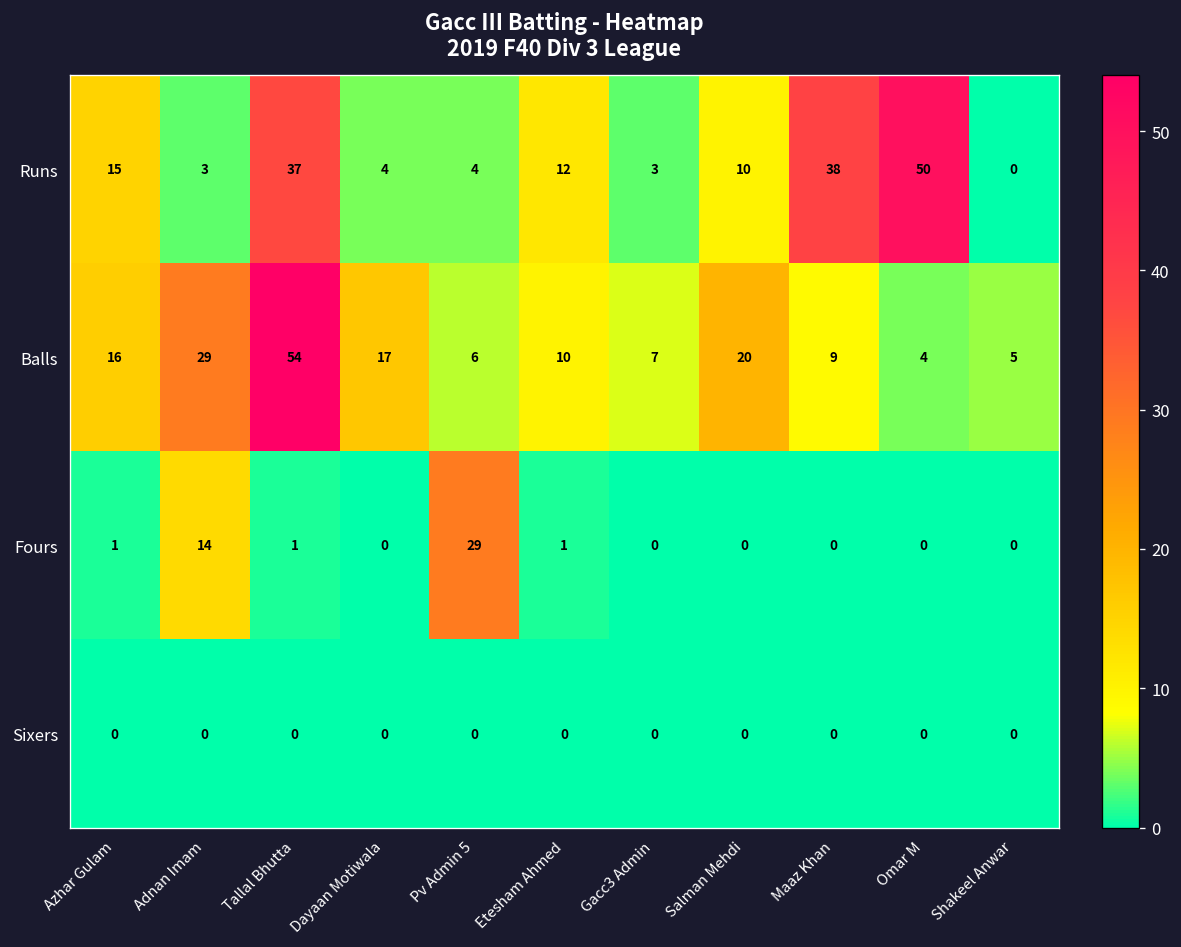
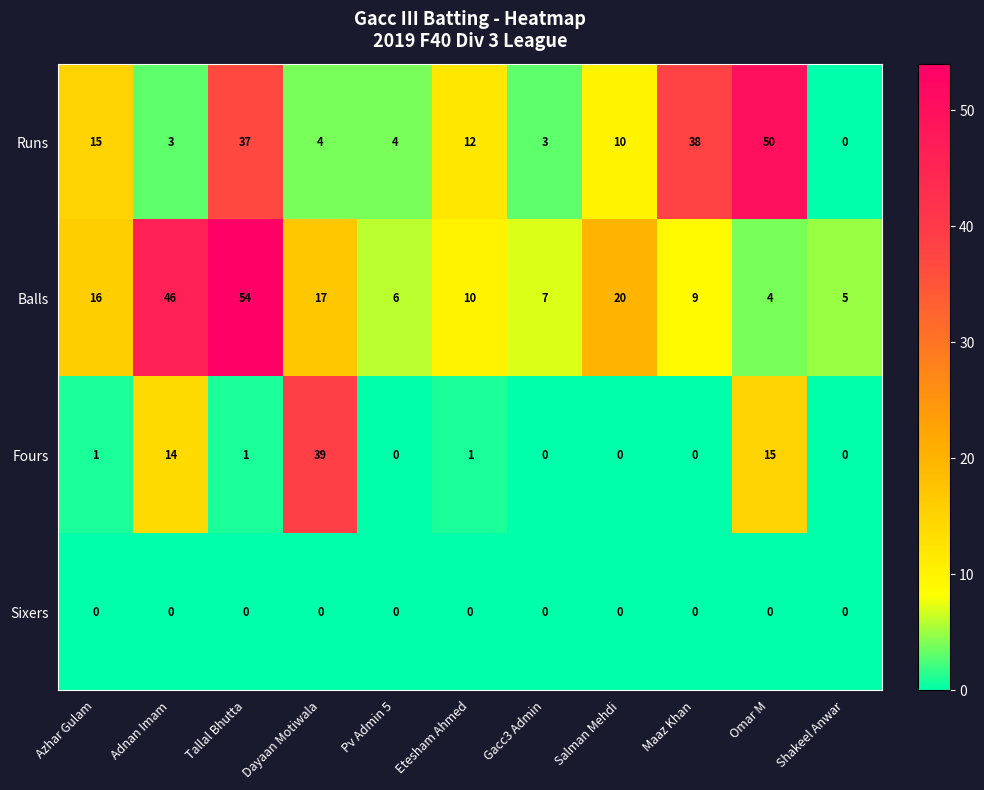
  {
    "Runs": {
      "Azhar Gulam": 15,
      "Adnan Imam": 3,
      "Tallal Bhutta": 37,
      "Dayaan Motiwala": 4,
      "Pv Admin 5": 4,
      "Etesham Ahmed": 12,
      "Gacc3 Admin": 3,
      "Salman Mehdi": 10,
      "Maaz Khan": 38,
      "Omar M": 50,
      "Shakeel Anwar": 0
    },
    "Balls": {
      "Azhar Gulam": 16,
-     "Adnan Imam": 29,
+     "Adnan Imam": 46,
      "Tallal Bhutta": 54,
      "Dayaan Motiwala": 17,
      "Pv Admin 5": 6,
      "Etesham Ahmed": 10,
      "Gacc3 Admin": 7,
      "Salman Mehdi": 20,
      "Maaz Khan": 9,
      "Omar M": 4,
      "Shakeel Anwar": 5
    },
    "Fours": {
      "Azhar Gulam": 1,
      "Adnan Imam": 14,
      "Tallal Bhutta": 1,
-     "Dayaan Motiwala": 0,
-     "Pv Admin 5": 29,
+     "Dayaan Motiwala": 39,
+     "Pv Admin 5": 0,
      "Etesham Ahmed": 1,
      "Gacc3 Admin": 0,
      "Salman Mehdi": 0,
      "Maaz Khan": 0,
-     "Omar M": 0,
+     "Omar M": 15,
      "Shakeel Anwar": 0
    },
    "Sixers": {
      "Azhar Gulam": 0,
      "Adnan Imam": 0,
      "Tallal Bhutta": 0,
      "Dayaan Motiwala": 0,
      "Pv Admin 5": 0,
      "Etesham Ahmed": 0,
      "Gacc3 Admin": 0,
      "Salman Mehdi": 0,
      "Maaz Khan": 0,
      "Omar M": 0,
      "Shakeel Anwar": 0
    }
  }
